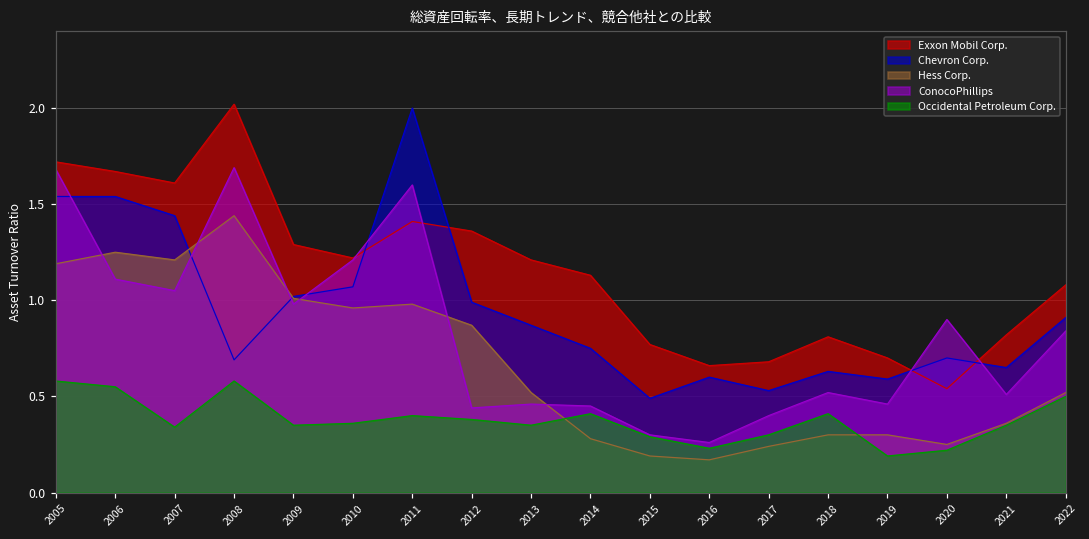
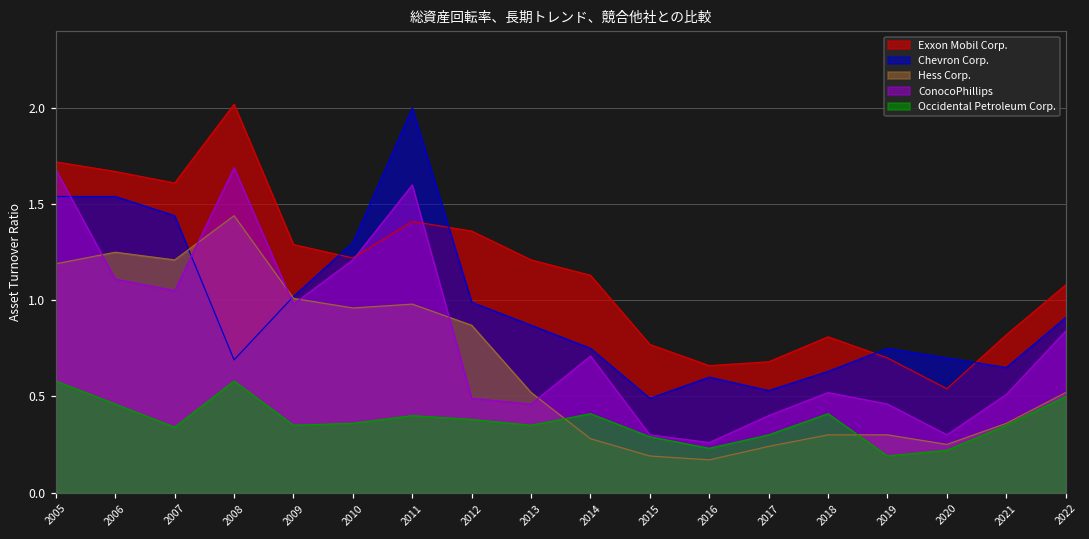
  {
    "Exxon Mobil Corp.": {
      "2005": 1.72,
      "2006": 1.67,
      "2007": 1.61,
      "2008": 2.02,
      "2009": 1.29,
      "2011": 1.41,
      "2012": 1.36,
      "2013": 1.21,
      "2014": 1.13,
      "2015": 0.77,
      "2016": 0.66,
      "2017": 0.68,
      "2018": 0.81,
      "2019": 0.70,
      "2020": 0.54,
      "2021": 0.82,
      "2022": 1.08
    },
    "Chevron Corp.": {
      "2005": 1.54,
      "2006": 1.54,
      "2007": 1.44,
      "2008": 0.69,
-     "2010": 1.07,
+     "2010": 1.30,
      "2011": 2.00,
      "2012": 0.99,
      "2013": 0.87,
      "2014": 0.75,
      "2015": 0.49,
      "2016": 0.60,
      "2017": 0.53,
      "2018": 0.63,
-     "2019": 0.59,
+     "2019": 0.75,
      "2020": 0.70,
      "2021": 0.65,
      "2022": 0.91
    },
    "Hess Corp.": {
      "2005": 1.19,
      "2006": 1.25,
      "2007": 1.21,
      "2008": 1.44,
      "2010": 0.96,
      "2011": 0.98,
      "2012": 0.87,
      "2013": 0.52,
      "2014": 0.28,
      "2015": 0.19,
      "2016": 0.17,
      "2017": 0.24,
      "2018": 0.30,
      "2019": 0.30,
      "2020": 0.25,
      "2022": 0.52
    },
    "ConocoPhillips": {
      "2005": 1.68,
      "2006": 1.11,
      "2007": 1.05,
      "2008": 1.69,
      "2009": 0.98,
      "2011": 1.60,
-     "2012": 0.44,
+     "2012": 0.49,
      "2013": 0.46,
-     "2014": 0.45,
+     "2014": 0.71,
      "2016": 0.26,
      "2017": 0.40,
      "2018": 0.52,
      "2019": 0.46,
-     "2020": 0.9,
+     "2020": 0.3,
      "2021": 0.51,
      "2022": 0.84
    },
    "Occidental Petroleum Corp.": {
      "2005": 0.58,
-     "2006": 0.55,
+     "2006": 0.46,
      "2007": 0.34,
      "2008": 0.58,
      "2009": 0.35,
      "2010": 0.36,
      "2011": 0.40,
      "2012": 0.38,
      "2013": 0.35,
      "2014": 0.41,
      "2016": 0.23,
      "2017": 0.30,
      "2018": 0.41,
      "2019": 0.19,
      "2020": 0.22,
      "2022": 0.50
    }
  }
